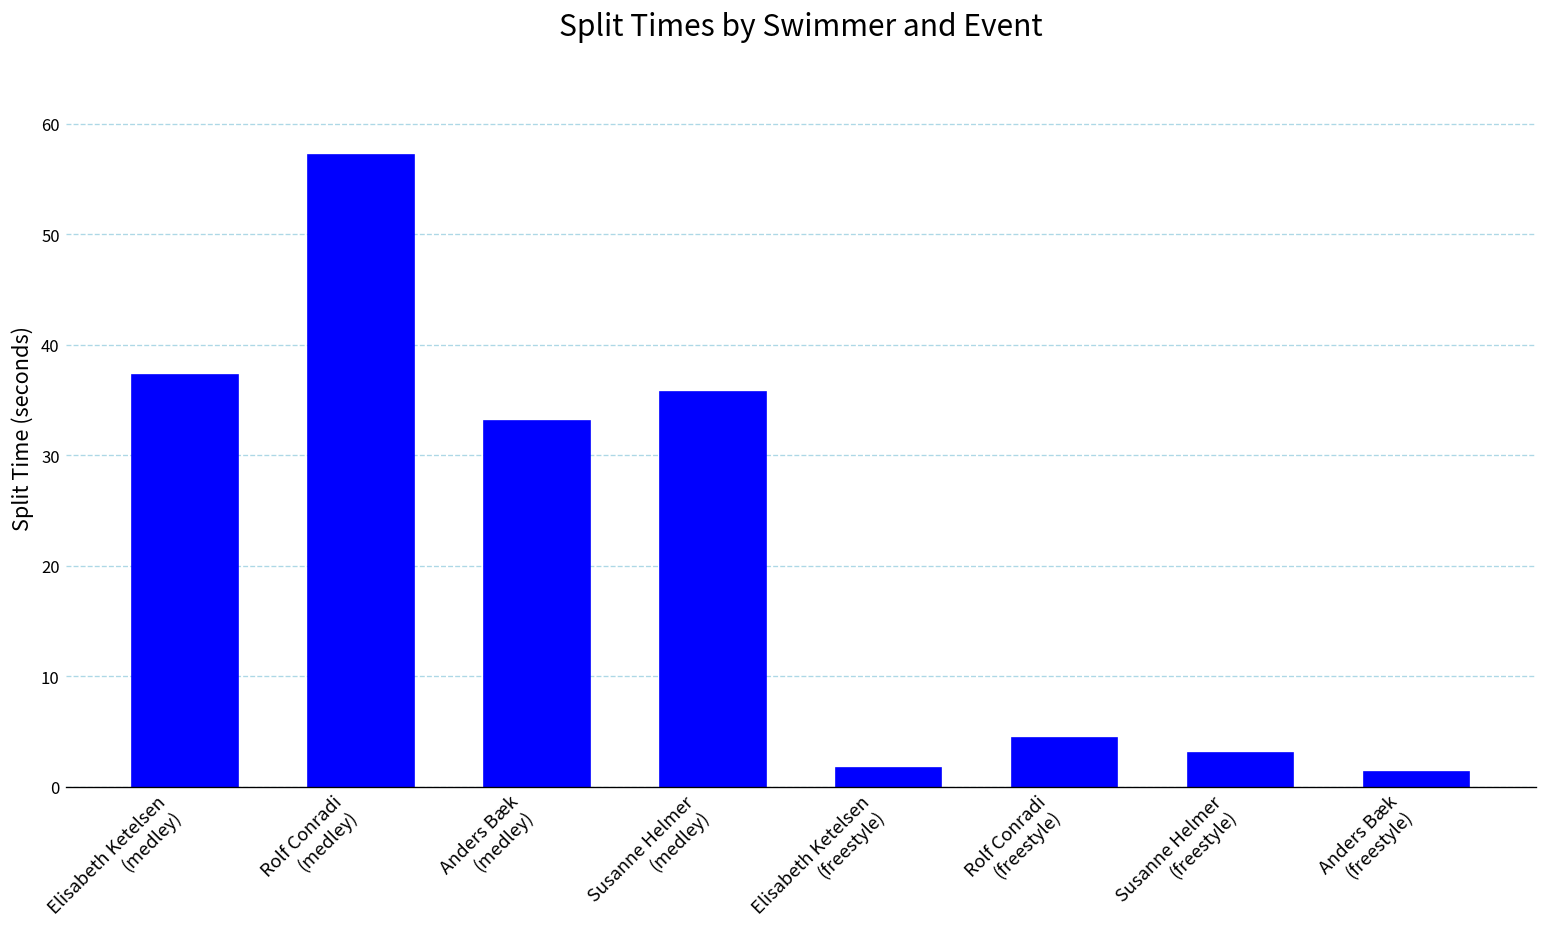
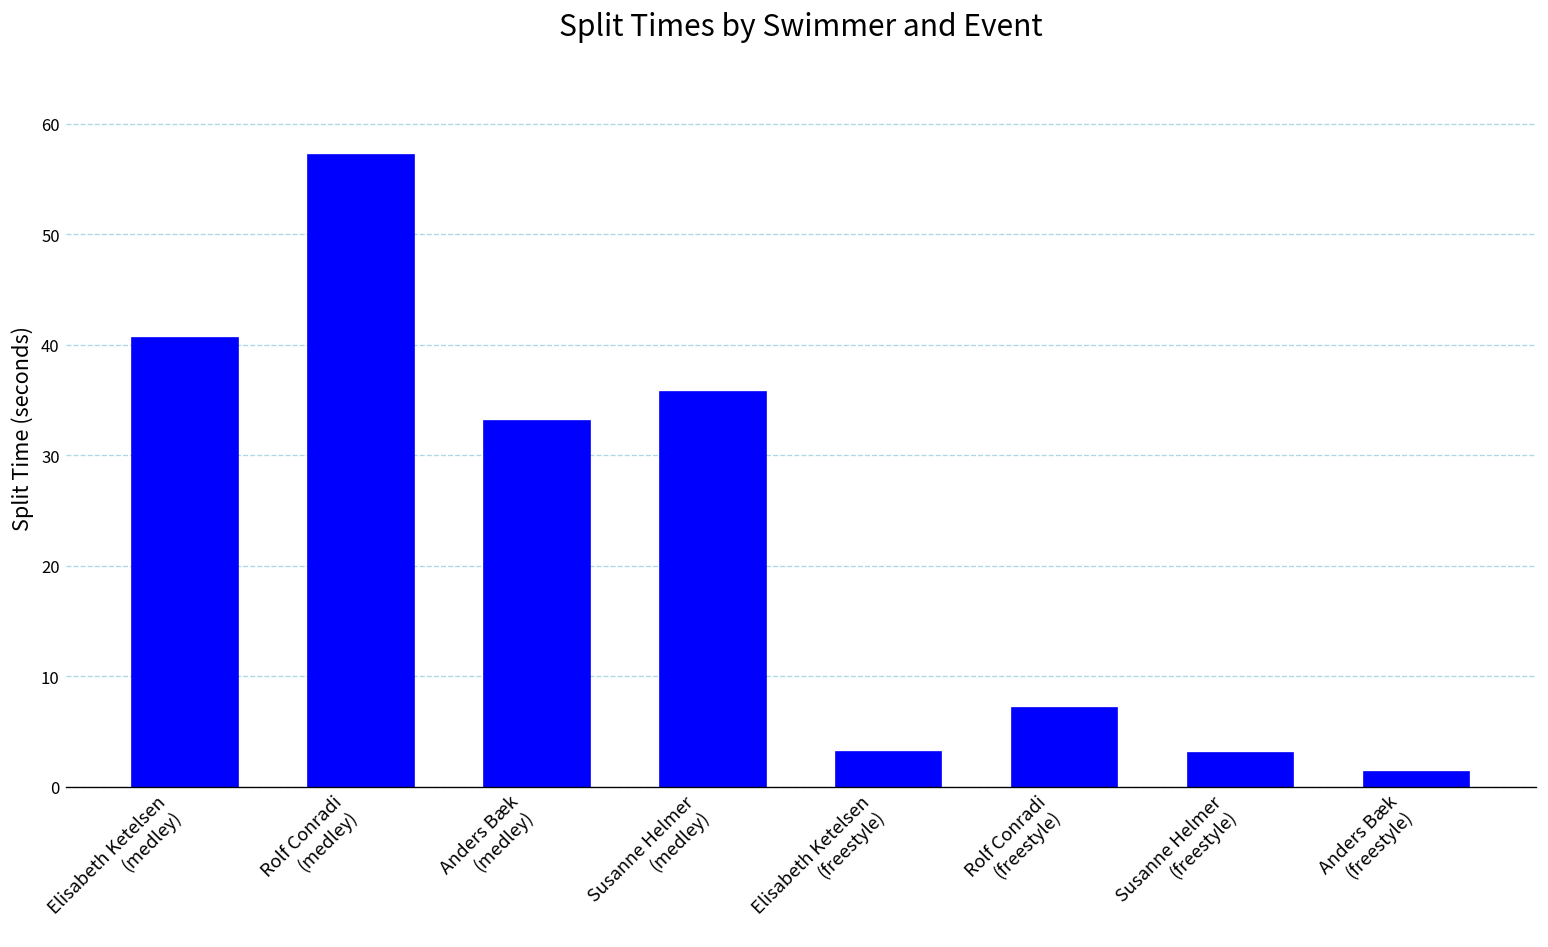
  {
-   "Elisabeth Ketelsen (medley)": 37,
+   "Elisabeth Ketelsen (medley)": 41,
    "Rolf Conradi (medley)": 57,
    "Anders Bæk (medley)": 33,
    "Susanne Helmer (medley)": 36,
-   "Elisabeth Ketelsen (freestyle)": 2,
-   "Rolf Conradi (freestyle)": 4,
+   "Elisabeth Ketelsen (freestyle)": 3,
+   "Rolf Conradi (freestyle)": 7,
    "Susanne Helmer (freestyle)": 3,
    "Anders Bæk (freestyle)": 1
  }
